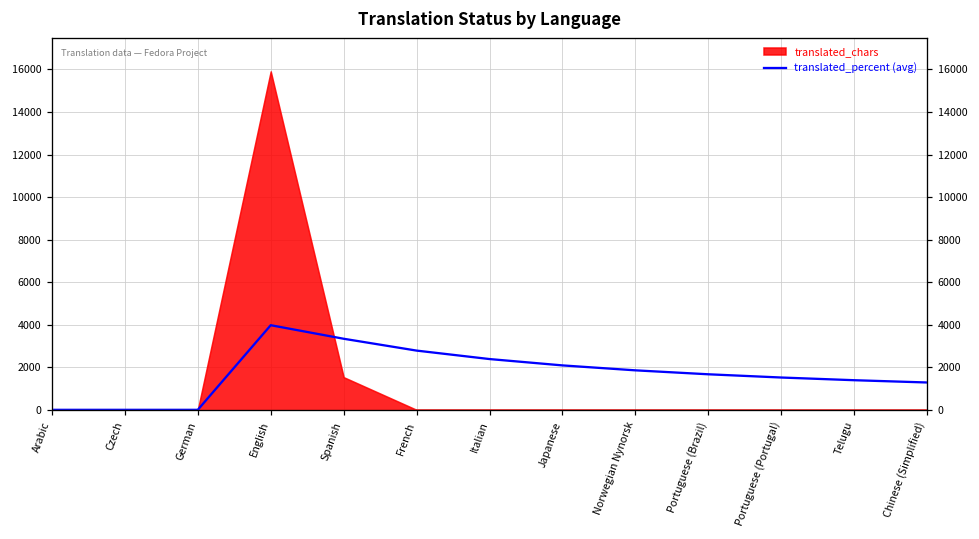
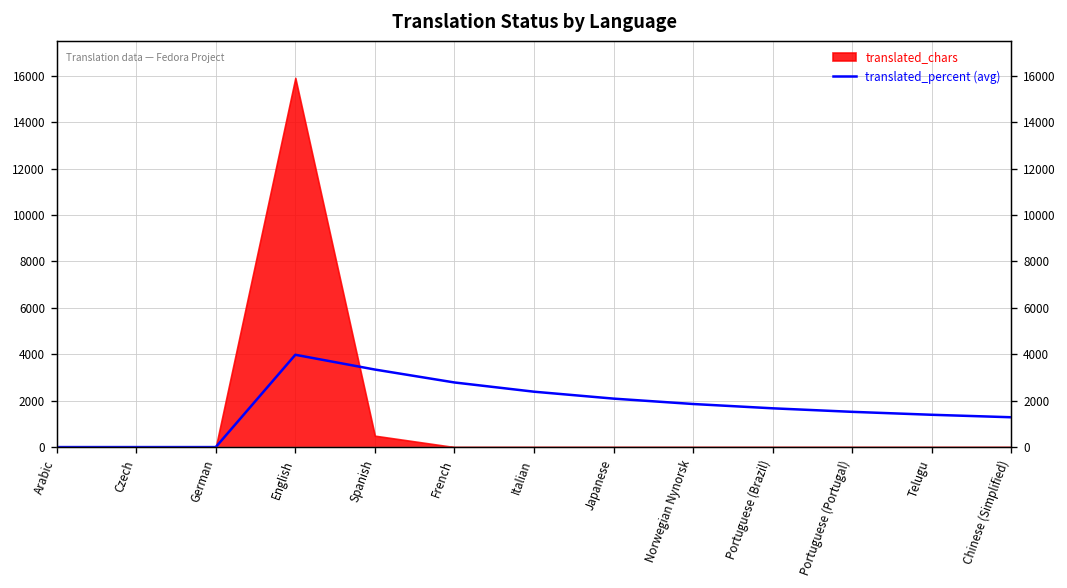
  {
    "translated_percent (avg)": {
      "English": 4000,
      "Spanish": 3300,
      "French": 2800,
      "Italian": 2400,
      "Japanese": 2100,
      "Norwegian Nynorsk": 1900,
      "Portuguese (Brazil)": 1700,
      "Portuguese (Portugal)": 1500,
      "Telugu": 1400,
      "Chinese (Simplified)": 1300
    },
    "translated_chars": {
      "English": 15900,
-     "Spanish": 1500,
+     "Spanish": 500,
      "French": 0,
      "Italian": 0,
      "Japanese": 0,
      "Norwegian Nynorsk": 0,
      "Portuguese (Brazil)": 0,
      "Portuguese (Portugal)": 0,
      "Telugu": 0,
      "Chinese (Simplified)": 0
    }
  }
